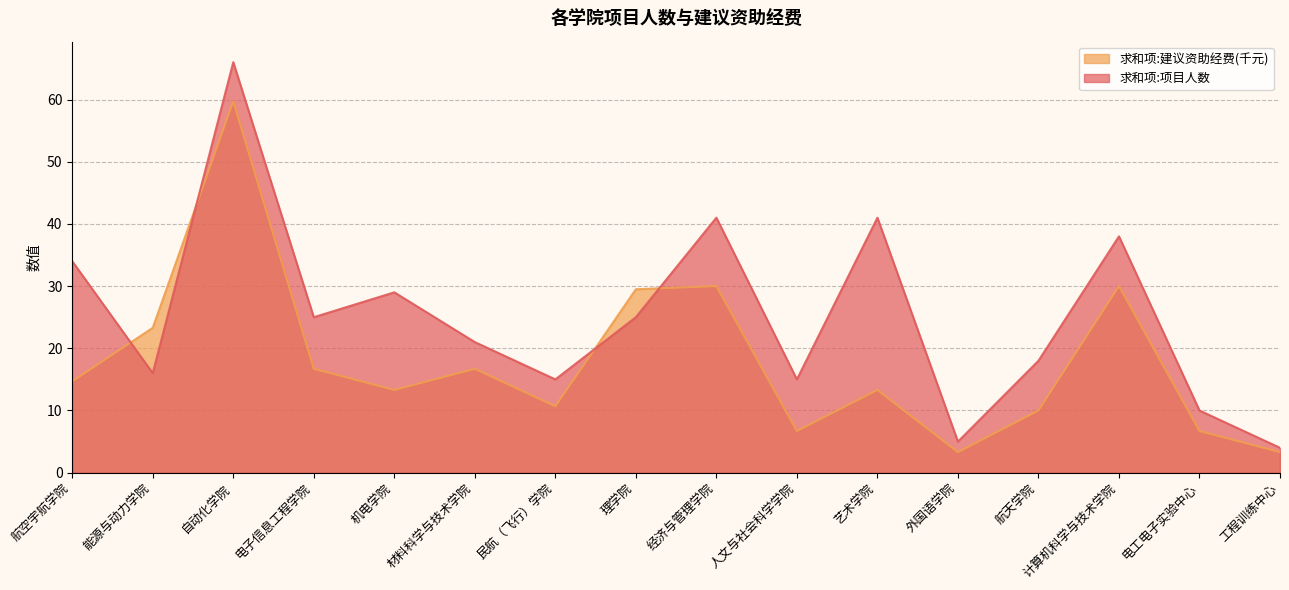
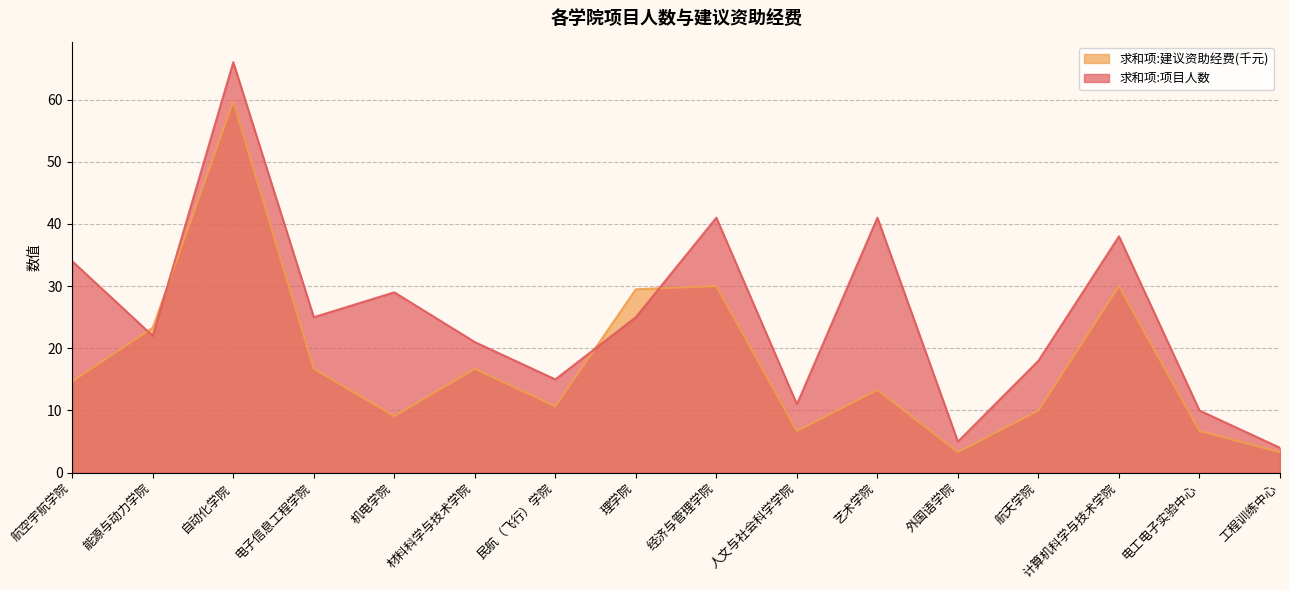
  {
    "求和项:建议资助经费(千元)": {
      "航空宇航学院": 15,
      "能源与动力学院": 23,
      "自动化学院": 60,
      "电子信息工程学院": 17,
-     "机电学院": 13,
+     "机电学院": 9,
      "材料科学与技术学院": 17,
      "民航（飞行）学院": 11,
      "理学院": 29,
      "经济与管理学院": 30,
      "人文与社会科学学院": 7,
      "艺术学院": 13,
      "外国语学院": 3,
      "航天学院": 10,
      "计算机科学与技术学院": 30,
      "电工电子实验中心": 7,
      "工程训练中心": 3
    },
    "求和项:项目人数": {
      "航空宇航学院": 34,
-     "能源与动力学院": 16,
+     "能源与动力学院": 22,
      "自动化学院": 66,
      "电子信息工程学院": 25,
      "机电学院": 29,
      "材料科学与技术学院": 21,
      "民航（飞行）学院": 15,
      "理学院": 25,
      "经济与管理学院": 41,
-     "人文与社会科学学院": 15,
+     "人文与社会科学学院": 11,
      "艺术学院": 41,
      "外国语学院": 5,
      "航天学院": 18,
      "计算机科学与技术学院": 38,
      "电工电子实验中心": 10,
      "工程训练中心": 4
    }
  }
